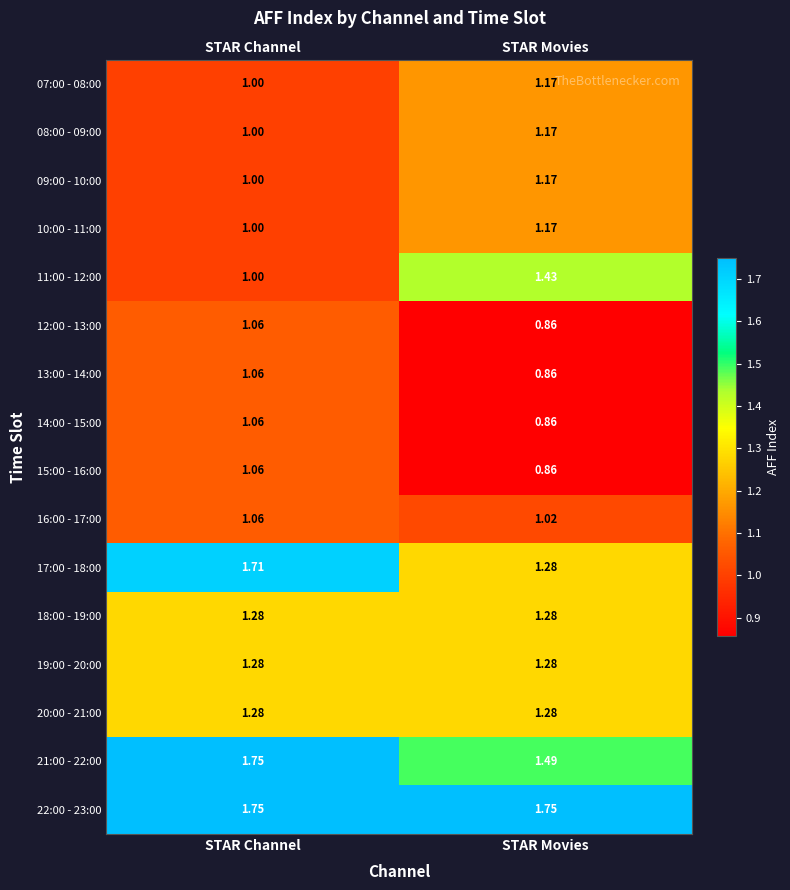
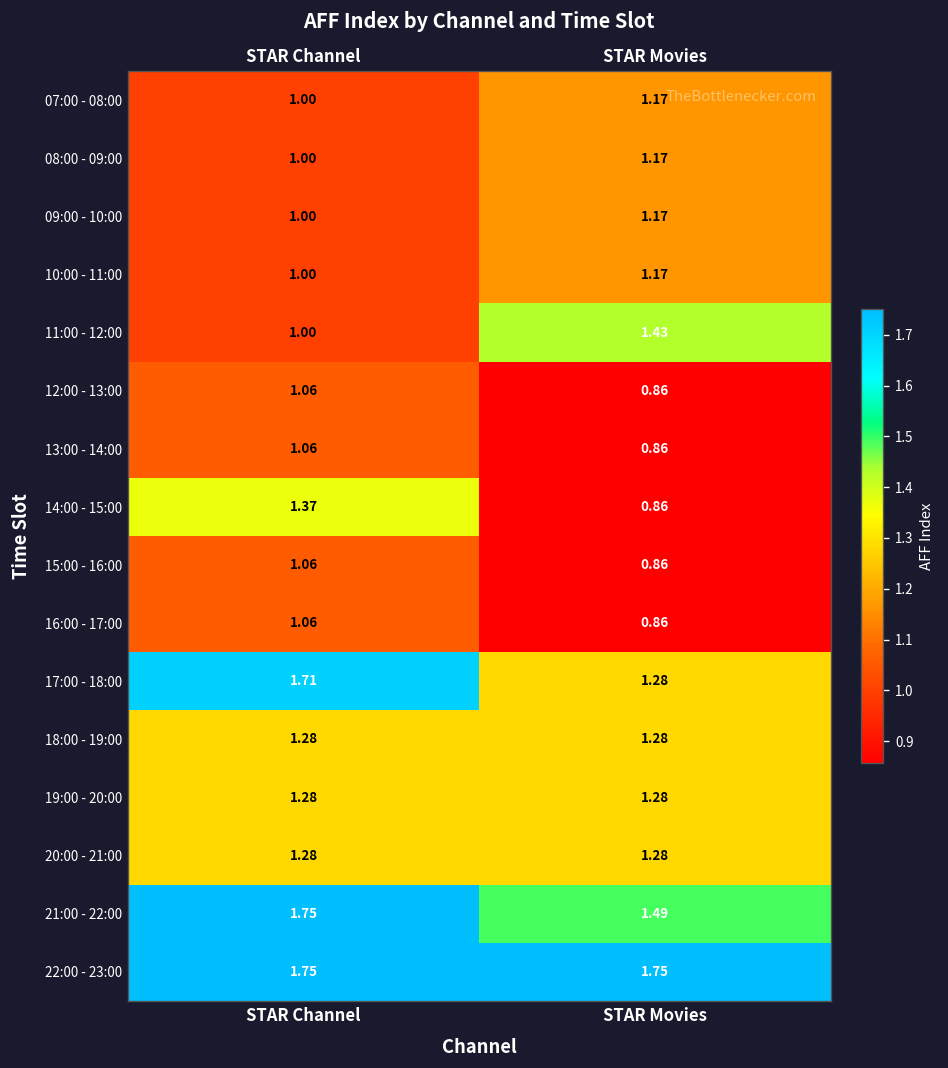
  {
    "07:00 - 08:00": {
      "STAR Channel": 1.00
    },
    "08:00 - 09:00": {
      "STAR Channel": 1.00,
      "STAR Movies": 1.17
    },
    "09:00 - 10:00": {
      "STAR Channel": 1.00,
      "STAR Movies": 1.17
    },
    "10:00 - 11:00": {
      "STAR Channel": 1.00,
      "STAR Movies": 1.17
    },
    "11:00 - 12:00": {
      "STAR Channel": 1.00,
      "STAR Movies": 1.43
    },
    "12:00 - 13:00": {
      "STAR Channel": 1.06,
      "STAR Movies": 0.86
    },
    "13:00 - 14:00": {
      "STAR Channel": 1.06,
      "STAR Movies": 0.86
    },
    "14:00 - 15:00": {
-     "STAR Channel": 1.06,
+     "STAR Channel": 1.37,
      "STAR Movies": 0.86
    },
    "15:00 - 16:00": {
      "STAR Channel": 1.06,
      "STAR Movies": 0.86
    },
    "16:00 - 17:00": {
      "STAR Channel": 1.06,
-     "STAR Movies": 1.02
+     "STAR Movies": 0.86
    },
    "17:00 - 18:00": {
      "STAR Channel": 1.71,
      "STAR Movies": 1.28
    },
    "18:00 - 19:00": {
      "STAR Channel": 1.28,
      "STAR Movies": 1.28
    },
    "19:00 - 20:00": {
      "STAR Channel": 1.28,
      "STAR Movies": 1.28
    },
    "20:00 - 21:00": {
      "STAR Channel": 1.28,
      "STAR Movies": 1.28
    },
    "21:00 - 22:00": {
      "STAR Channel": 1.75,
      "STAR Movies": 1.49
    },
    "22:00 - 23:00": {
      "STAR Channel": 1.75,
      "STAR Movies": 1.75
    }
  }
